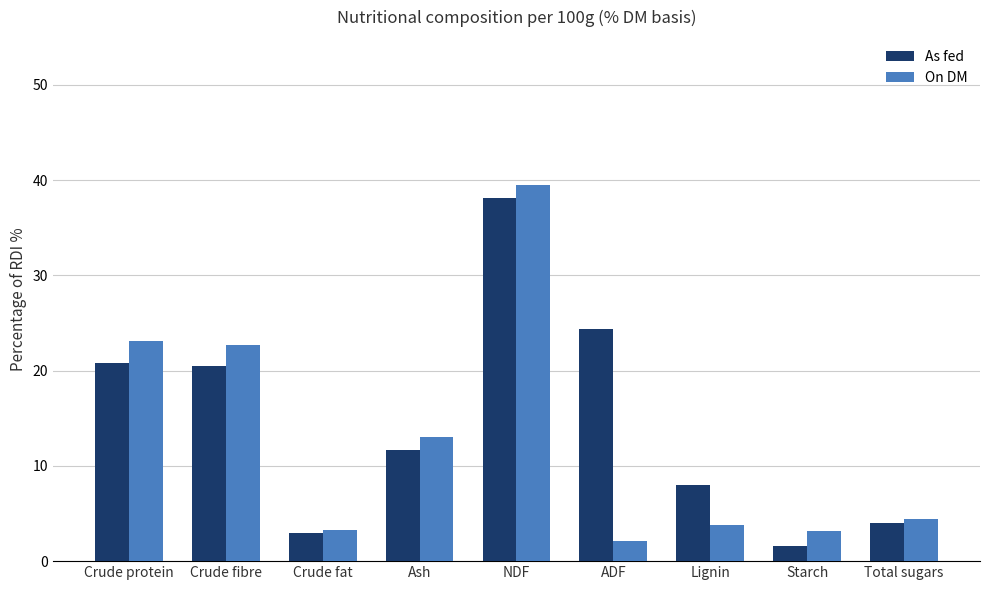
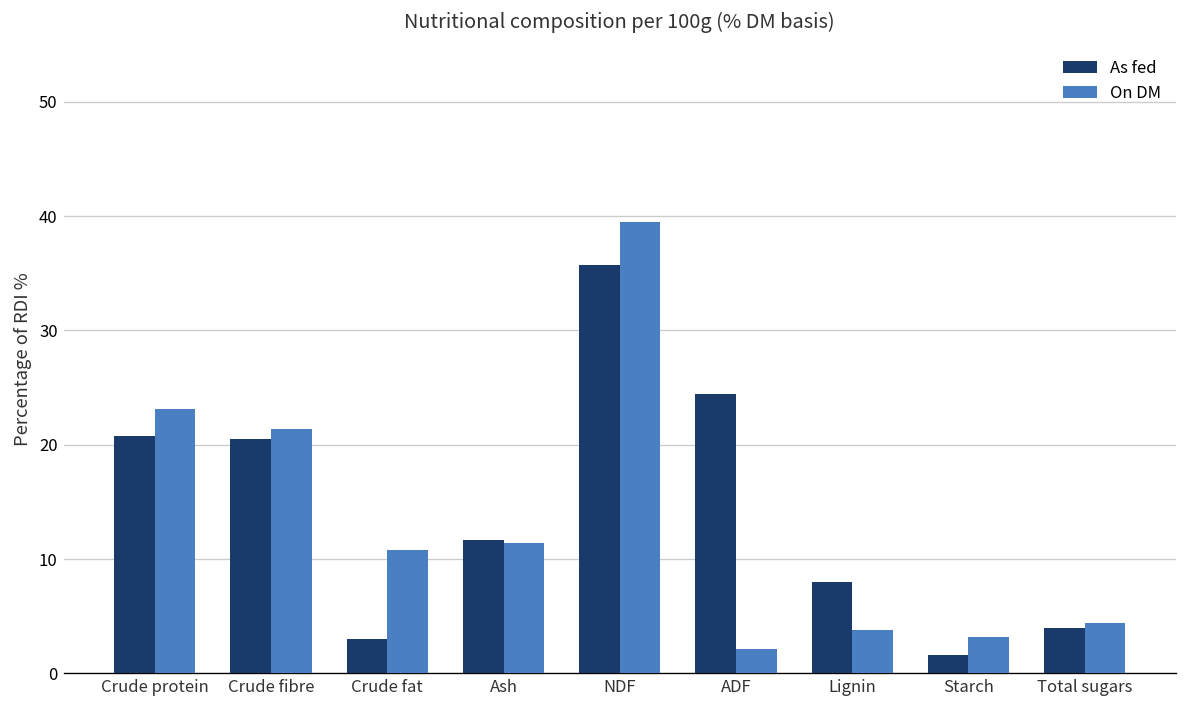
  {
    "As fed": {
      "Crude protein": 21,
      "Crude fibre": 21,
      "Crude fat": 3,
      "Ash": 12,
-     "NDF": 38,
+     "NDF": 36,
      "ADF": 24,
      "Lignin": 8,
      "Starch": 2,
      "Total sugars": 4
    },
    "On DM": {
      "Crude protein": 23,
-     "Crude fibre": 23,
-     "Crude fat": 3,
-     "Ash": 13,
+     "Crude fibre": 21,
+     "Crude fat": 11,
+     "Ash": 11,
      "NDF": 40,
      "ADF": 2,
      "Lignin": 4,
      "Starch": 3,
      "Total sugars": 4
    }
  }
